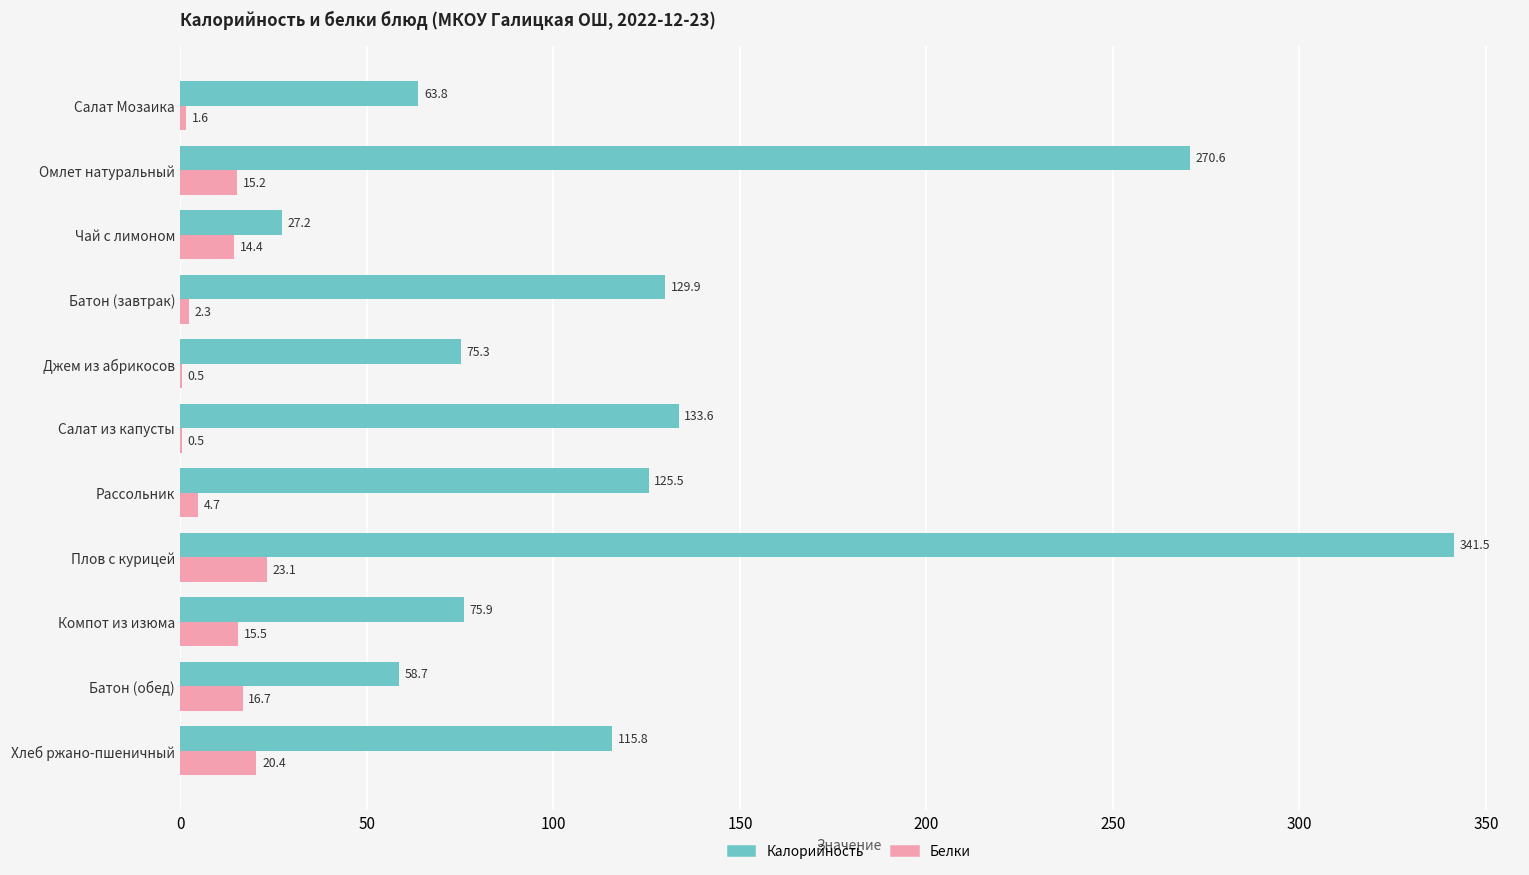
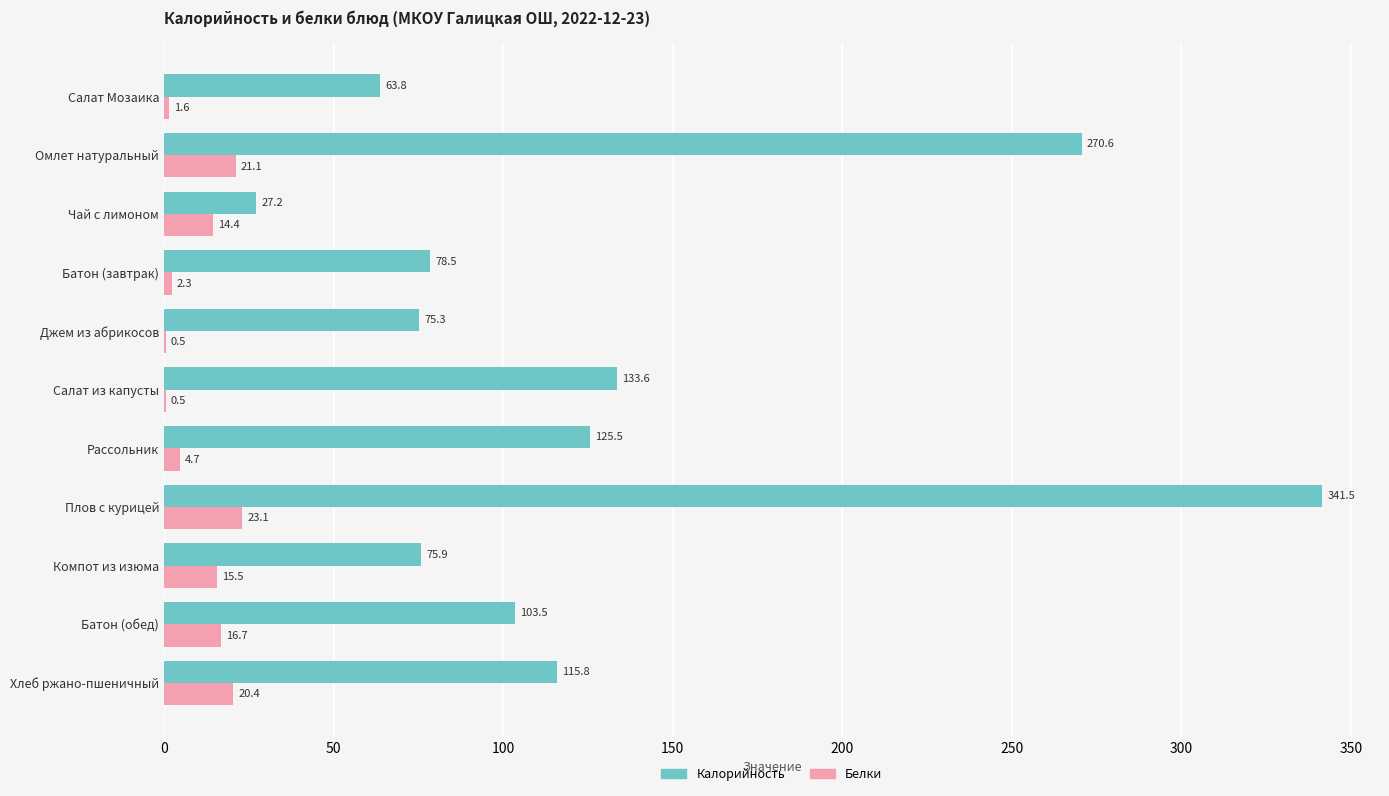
  {
    "Калорийность": {
      "Салат Мозаика": 63.8,
      "Омлет натуральный": 270.6,
      "Чай с лимоном": 27.2,
-     "Батон (завтрак)": 129.9,
+     "Батон (завтрак)": 78.5,
      "Джем из абрикосов": 75.3,
      "Салат из капусты": 133.6,
      "Рассольник": 125.5,
      "Плов с курицей": 341.5,
      "Компот из изюма": 75.9,
-     "Батон (обед)": 58.7,
+     "Батон (обед)": 103.5,
      "Хлеб ржано-пшеничный": 115.8
    },
    "Белки": {
      "Салат Мозаика": 1.6,
-     "Омлет натуральный": 15.2,
+     "Омлет натуральный": 21.1,
      "Чай с лимоном": 14.4,
      "Батон (завтрак)": 2.3,
      "Джем из абрикосов": 0.5,
      "Салат из капусты": 0.5,
      "Рассольник": 4.7,
      "Плов с курицей": 23.1,
      "Компот из изюма": 15.5,
      "Батон (обед)": 16.7,
      "Хлеб ржано-пшеничный": 20.4
    }
  }
